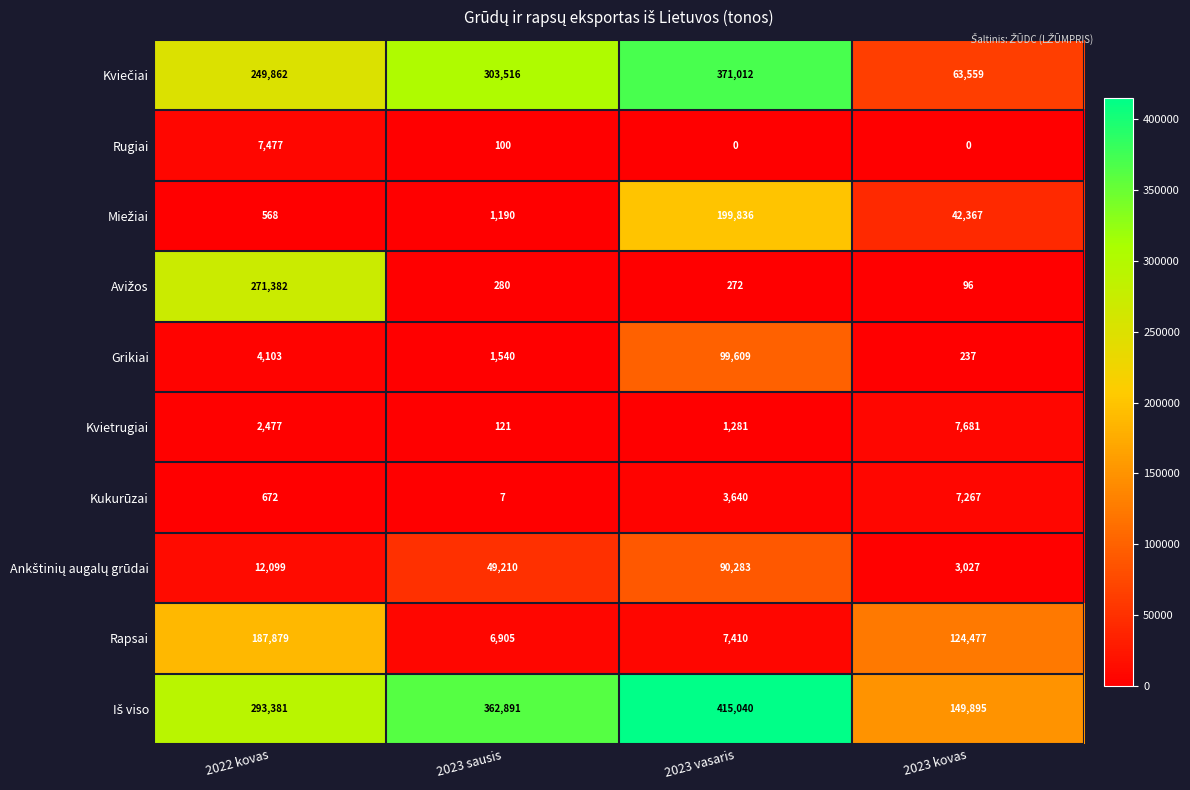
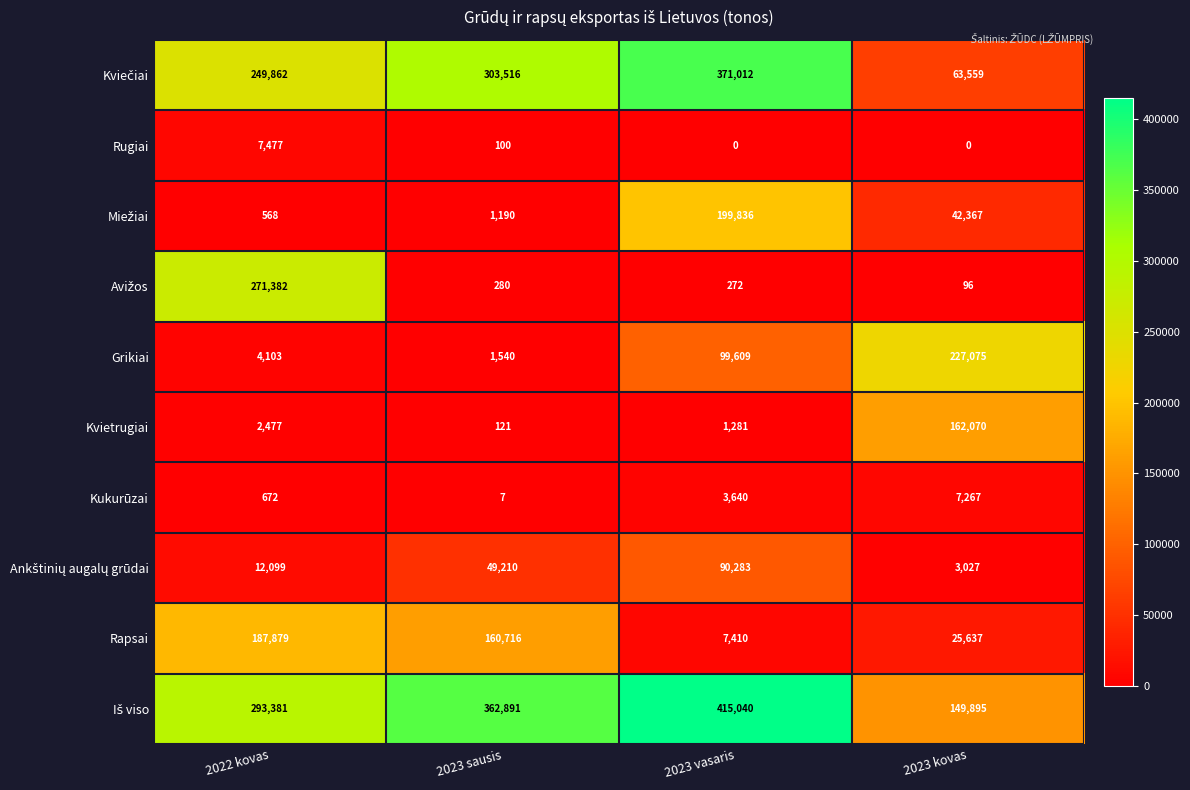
  {
    "Kviečiai": {
      "2022 kovas": "249,862",
      "2023 sausis": "303,516",
      "2023 vasaris": "371,012",
      "2023 kovas": "63,559"
    },
    "Rugiai": {
      "2022 kovas": "7,477",
      "2023 sausis": "100",
      "2023 vasaris": "0",
      "2023 kovas": "0"
    },
    "Miežiai": {
      "2022 kovas": "568",
      "2023 sausis": "1,190",
      "2023 vasaris": "199,836",
      "2023 kovas": "42,367"
    },
    "Avižos": {
      "2022 kovas": "271,382",
      "2023 sausis": "280",
      "2023 vasaris": "272",
      "2023 kovas": "96"
    },
    "Grikiai": {
      "2022 kovas": "4,103",
      "2023 sausis": "1,540",
      "2023 vasaris": "99,609",
-     "2023 kovas": "237"
+     "2023 kovas": "227,075"
    },
    "Kvietrugiai": {
      "2022 kovas": "2,477",
      "2023 sausis": "121",
      "2023 vasaris": "1,281",
-     "2023 kovas": "7,681"
+     "2023 kovas": "162,070"
    },
    "Kukurūzai": {
      "2022 kovas": "672",
      "2023 sausis": "7",
      "2023 vasaris": "3,640",
      "2023 kovas": "7,267"
    },
    "Ankštinių augalų grūdai": {
      "2022 kovas": "12,099",
      "2023 sausis": "49,210",
      "2023 vasaris": "90,283",
      "2023 kovas": "3,027"
    },
    "Rapsai": {
      "2022 kovas": "187,879",
-     "2023 sausis": "6,905",
+     "2023 sausis": "160,716",
      "2023 vasaris": "7,410",
-     "2023 kovas": "124,477"
+     "2023 kovas": "25,637"
    },
    "Iš viso": {
      "2022 kovas": "293,381",
      "2023 sausis": "362,891",
      "2023 vasaris": "415,040",
      "2023 kovas": "149,895"
    }
  }
